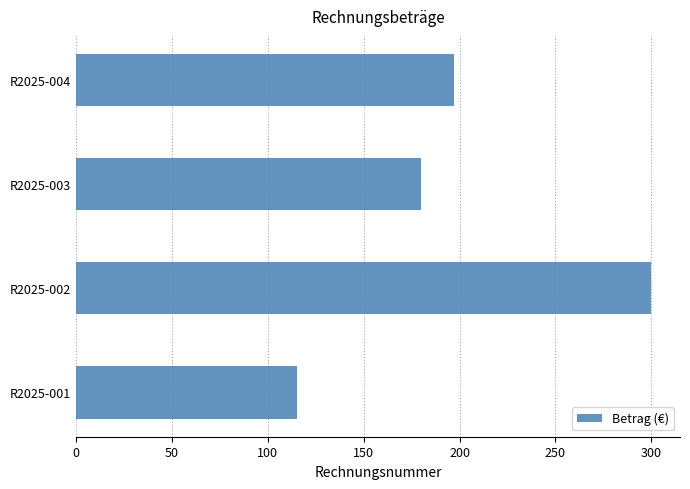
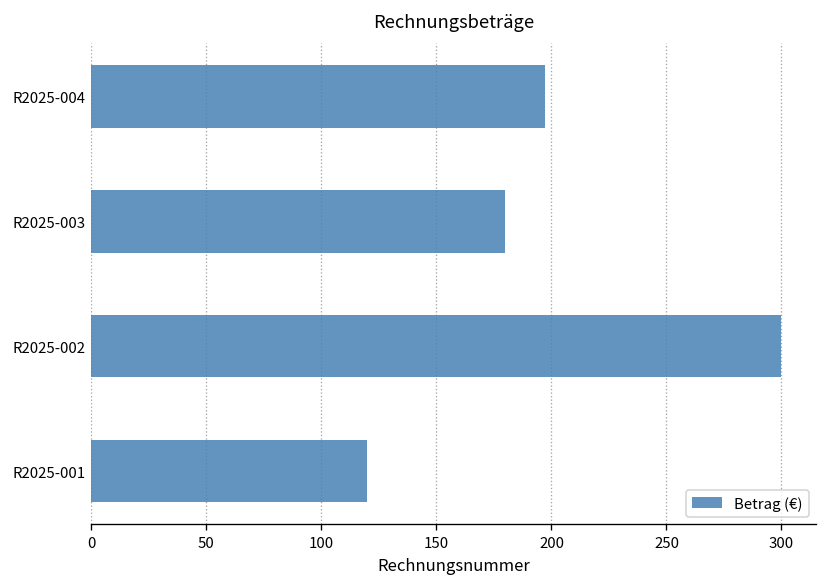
  {
    "R2025-004": 197,
    "R2025-003": 180,
    "R2025-002": 300,
-   "R2025-001": 115
+   "R2025-001": 120
  }
